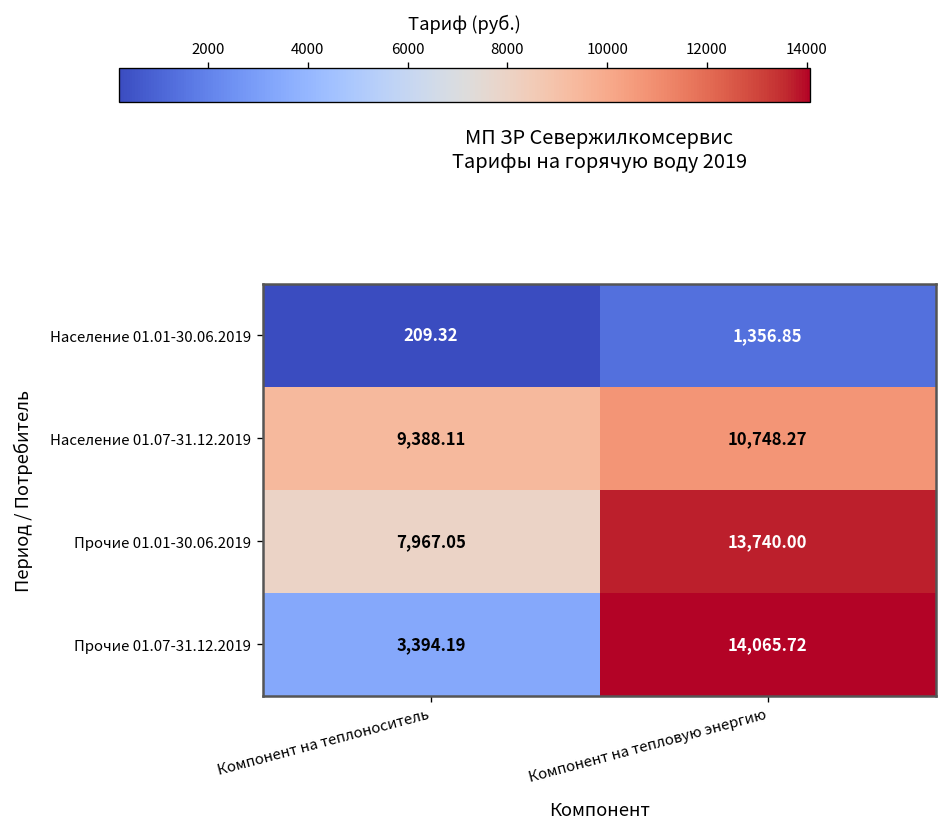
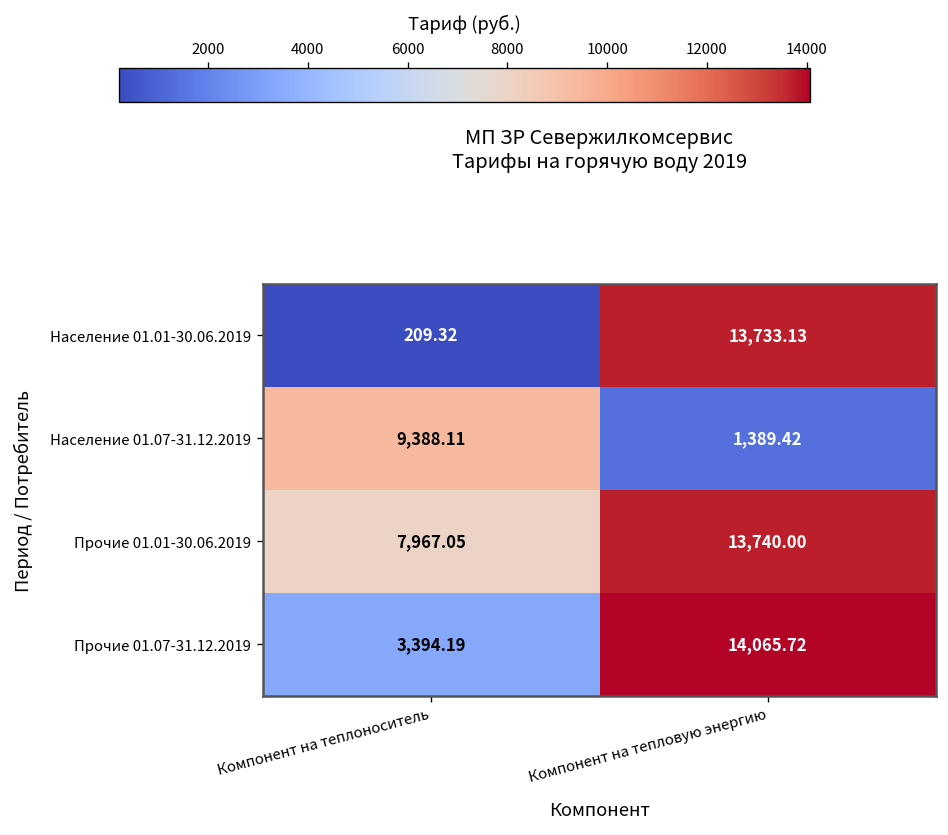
  {
    "Население 01.01-30.06.2019": {
      "Компонент на теплоноситель": "209.32",
-     "Компонент на тепловую энергию": "1,356.85"
+     "Компонент на тепловую энергию": "13,733.13"
    },
    "Население 01.07-31.12.2019": {
      "Компонент на теплоноситель": "9,388.11",
-     "Компонент на тепловую энергию": "10,748.27"
+     "Компонент на тепловую энергию": "1,389.42"
    },
    "Прочие 01.01-30.06.2019": {
      "Компонент на теплоноситель": "7,967.05",
      "Компонент на тепловую энергию": "13,740.00"
    },
    "Прочие 01.07-31.12.2019": {
      "Компонент на теплоноситель": "3,394.19",
      "Компонент на тепловую энергию": "14,065.72"
    }
  }
